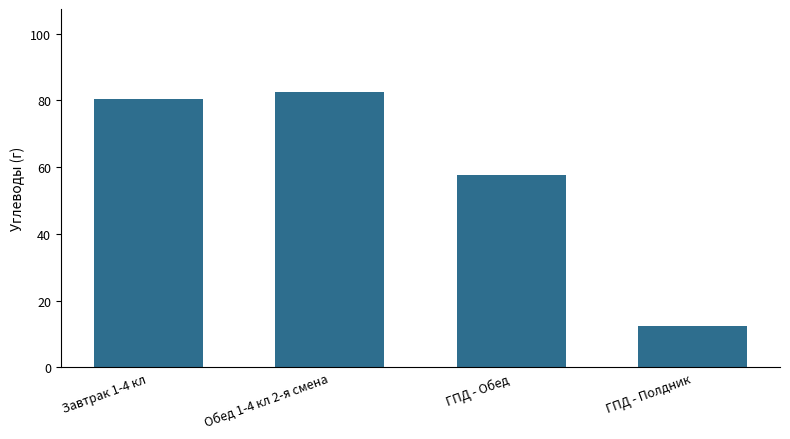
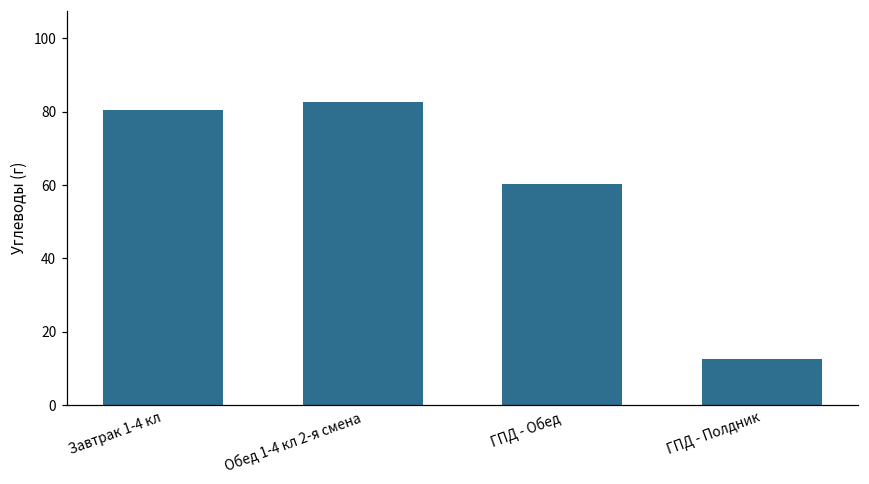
  {
    "Завтрак 1-4 кл": 81,
    "Обед 1-4 кл 2-я смена": 83,
-   "ГПД - Обед": 58,
+   "ГПД - Обед": 60,
    "ГПД - Полдник": 13
  }
